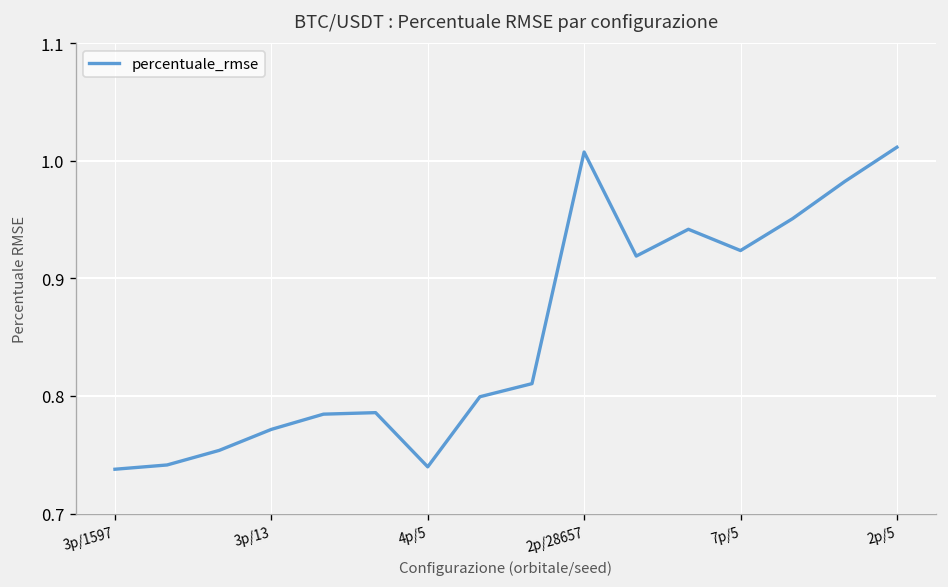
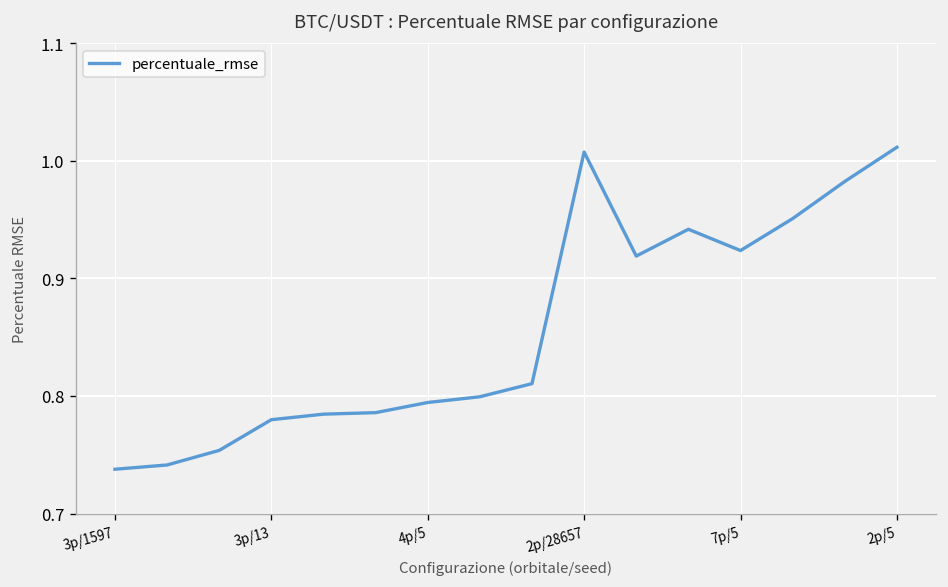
  {
    "3p/1597": 0.74,
-   "3p/13": 0.77,
-   "4p/5": 0.74,
+   "3p/13": 0.78,
+   "4p/5": 0.79,
    "2p/28657": 1.01,
    "7p/5": 0.92,
    "2p/5": 1.01
  }
